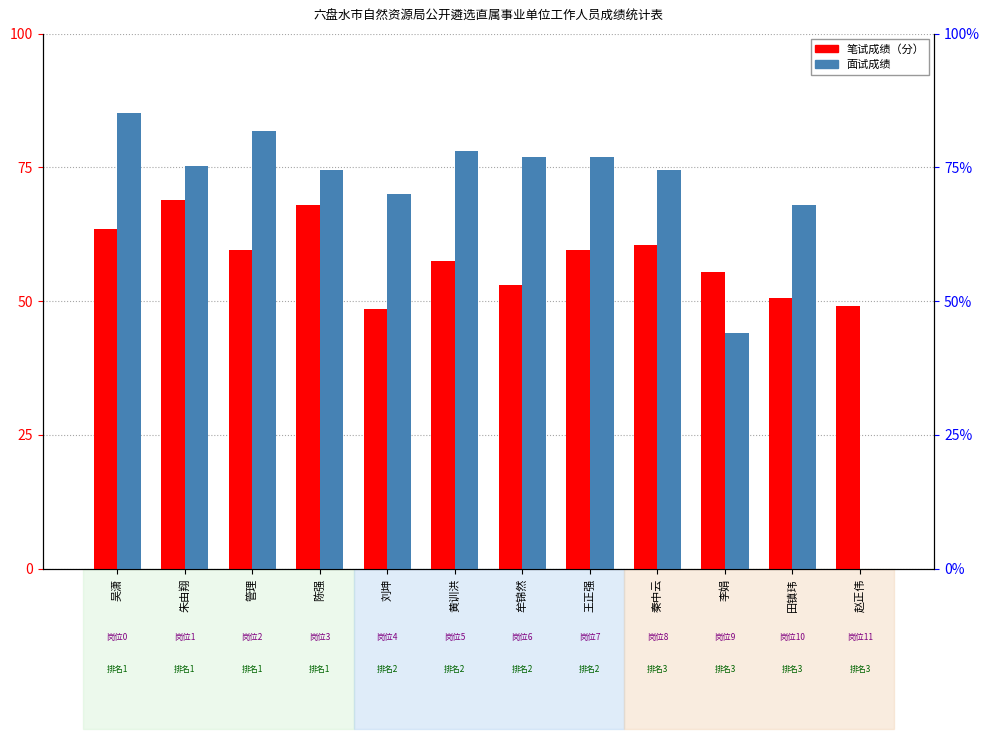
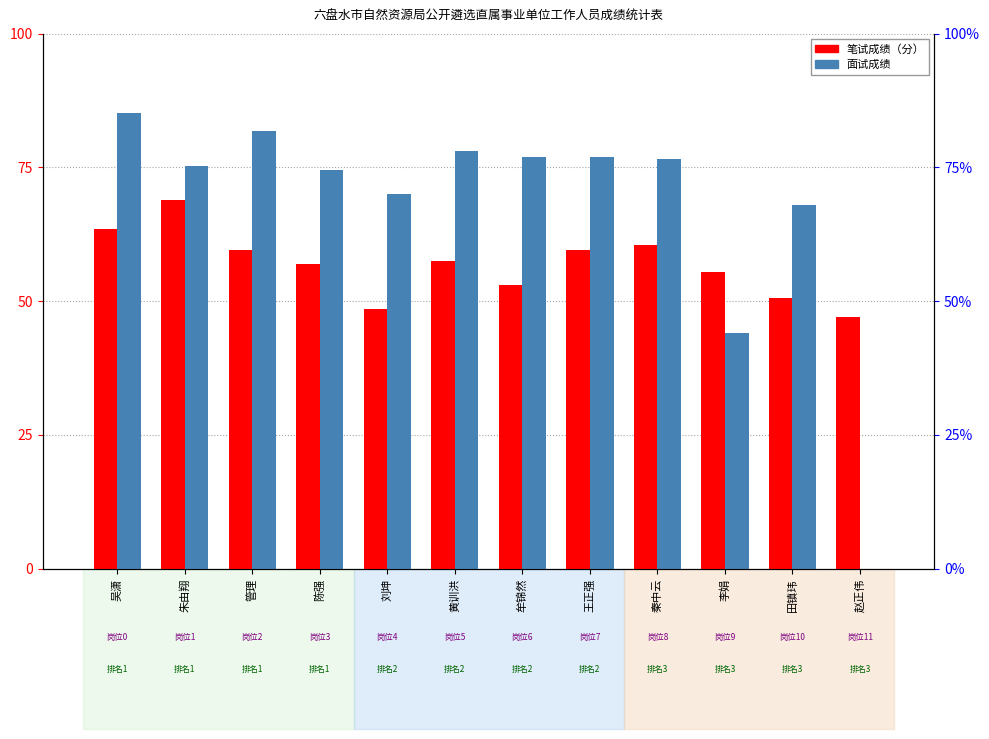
  {
    "笔试成绩（分）": {
      "吴潇": 64,
      "朱由翔": 69,
      "管理": 60,
-     "陈强": 68,
+     "陈强": 57,
      "刘坤": 49,
      "黄训洪": 58,
      "牟锦然": 53,
      "王正强": 60,
      "秦中云": 61,
      "李娟": 56,
      "田镇玮": 51,
-     "赵正伟": 49
+     "赵正伟": 47
    },
    "面试成绩": {
      "吴潇": 85,
      "朱由翔": 75,
      "管理": 82,
      "陈强": 75,
      "刘坤": 70,
      "黄训洪": 78,
      "牟锦然": 77,
      "王正强": 77,
-     "秦中云": 75,
+     "秦中云": 77,
      "李娟": 44,
      "田镇玮": 68,
      "赵正伟": 0
    }
  }
